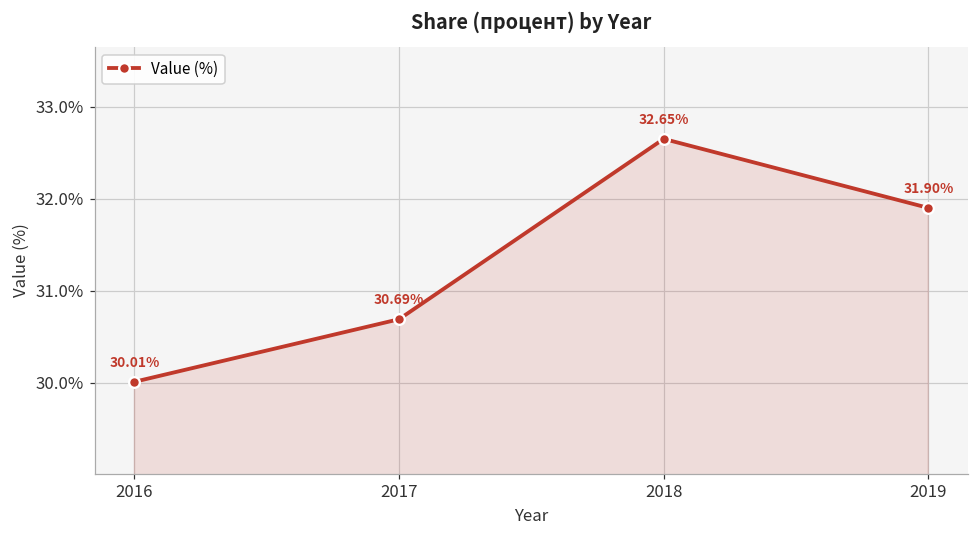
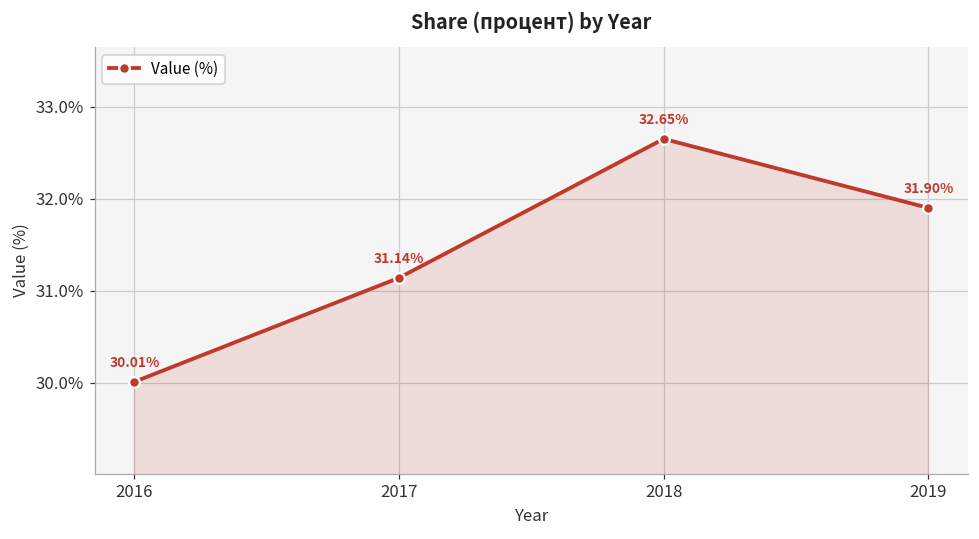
  {
    "2016": "30.01%",
-   "2017": "30.69%",
+   "2017": "31.14%",
    "2018": "32.65%",
    "2019": "31.90%"
  }
